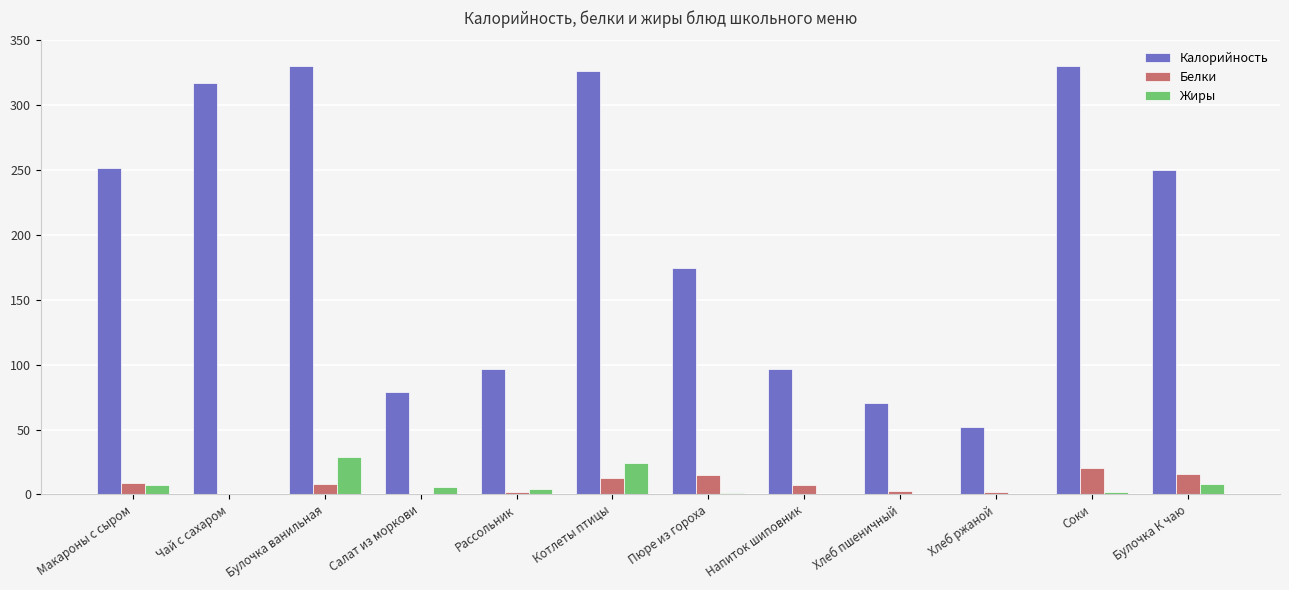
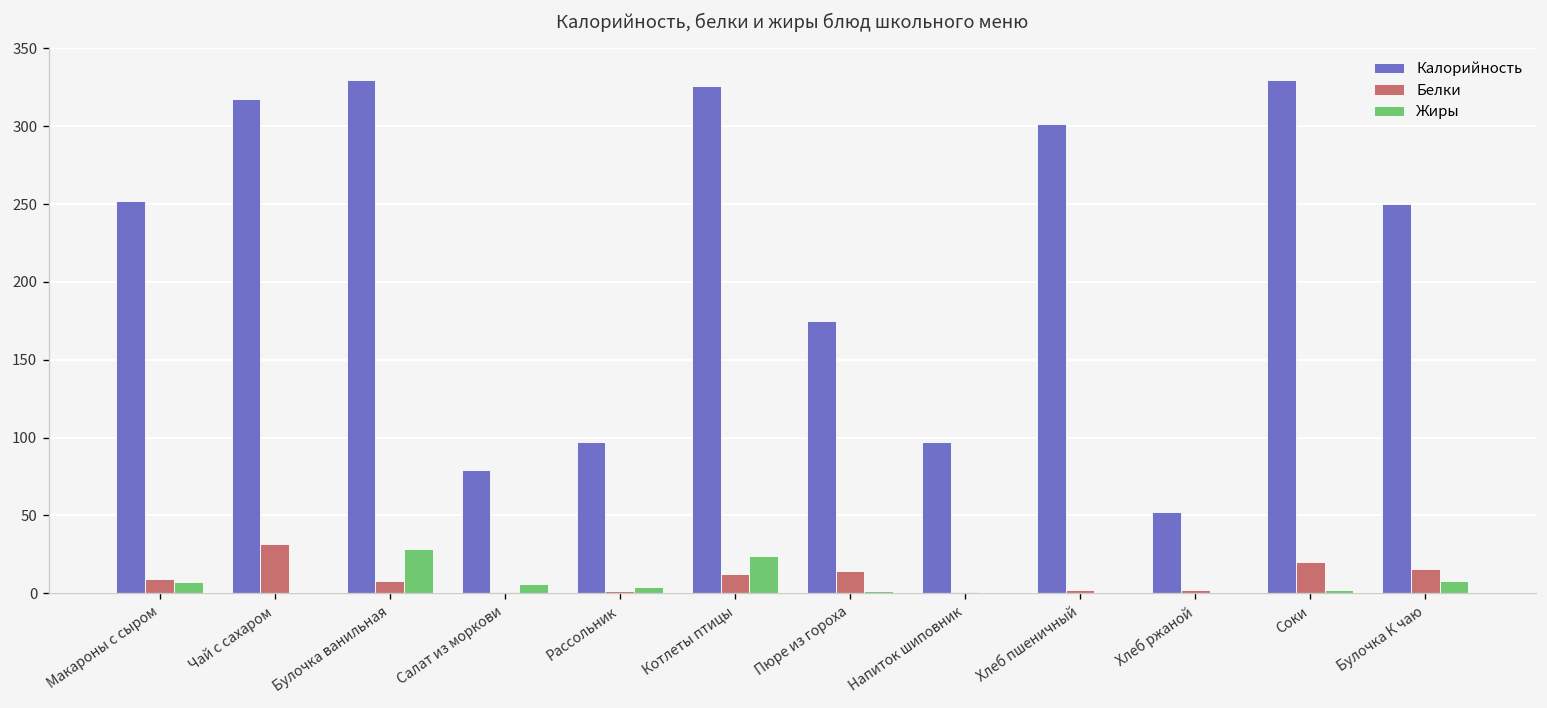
  {
    "Калорийность": {
      "Макароны с сыром": 252,
      "Чай с сахаром": 318,
      "Булочка ванильная": 330,
      "Салат из моркови": 79,
      "Рассольник": 97,
      "Котлеты птицы": 326,
      "Пюре из гороха": 175,
      "Напиток шиповник": 97,
-     "Хлеб пшеничный": 71,
+     "Хлеб пшеничный": 301,
      "Хлеб ржаной": 52,
      "Соки": 330,
      "Булочка К чаю": 250
    },
    "Белки": {
      "Макароны с сыром": 9,
-     "Чай с сахаром": 0,
+     "Чай с сахаром": 32,
      "Булочка ванильная": 8,
      "Котлеты птицы": 13,
      "Пюре из гороха": 15,
-     "Напиток шиповник": 7,
+     "Напиток шиповник": 1,
      "Хлеб пшеничный": 2,
      "Хлеб ржаной": 2,
      "Соки": 20,
      "Булочка К чаю": 16
    },
    "Жиры": {
      "Макароны с сыром": 7,
      "Чай с сахаром": 0,
      "Булочка ванильная": 29,
      "Салат из моркови": 6,
      "Рассольник": 4,
      "Котлеты птицы": 24,
      "Соки": 2,
      "Булочка К чаю": 8
    }
  }
